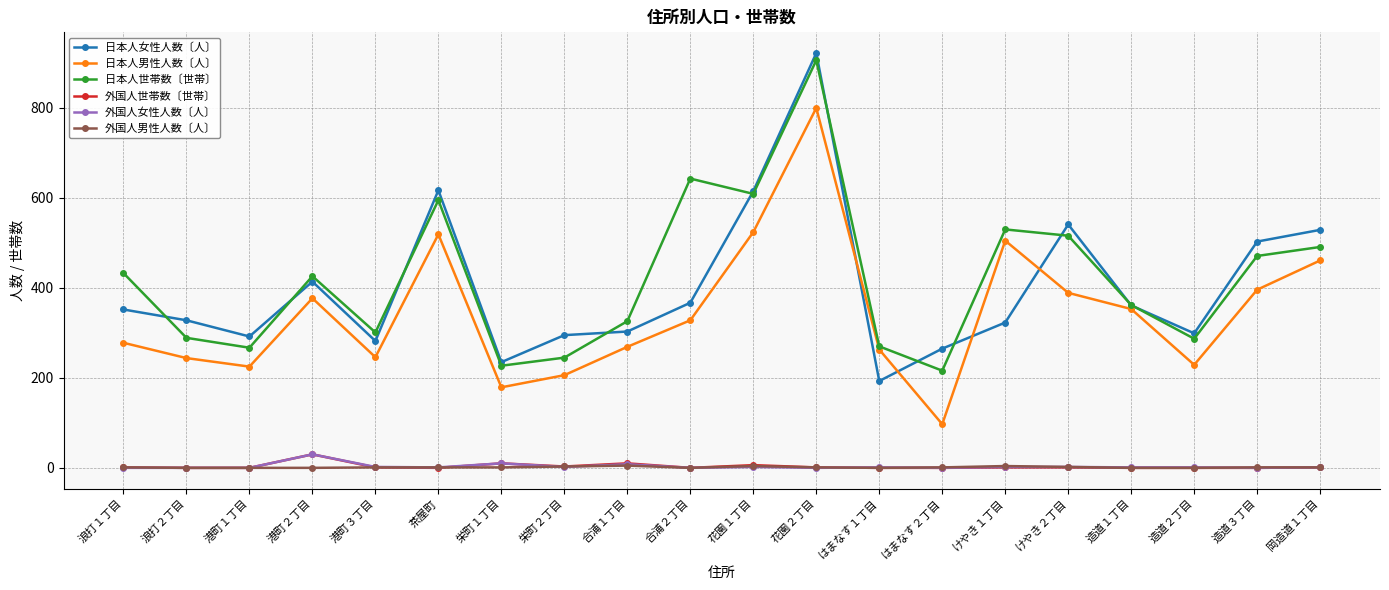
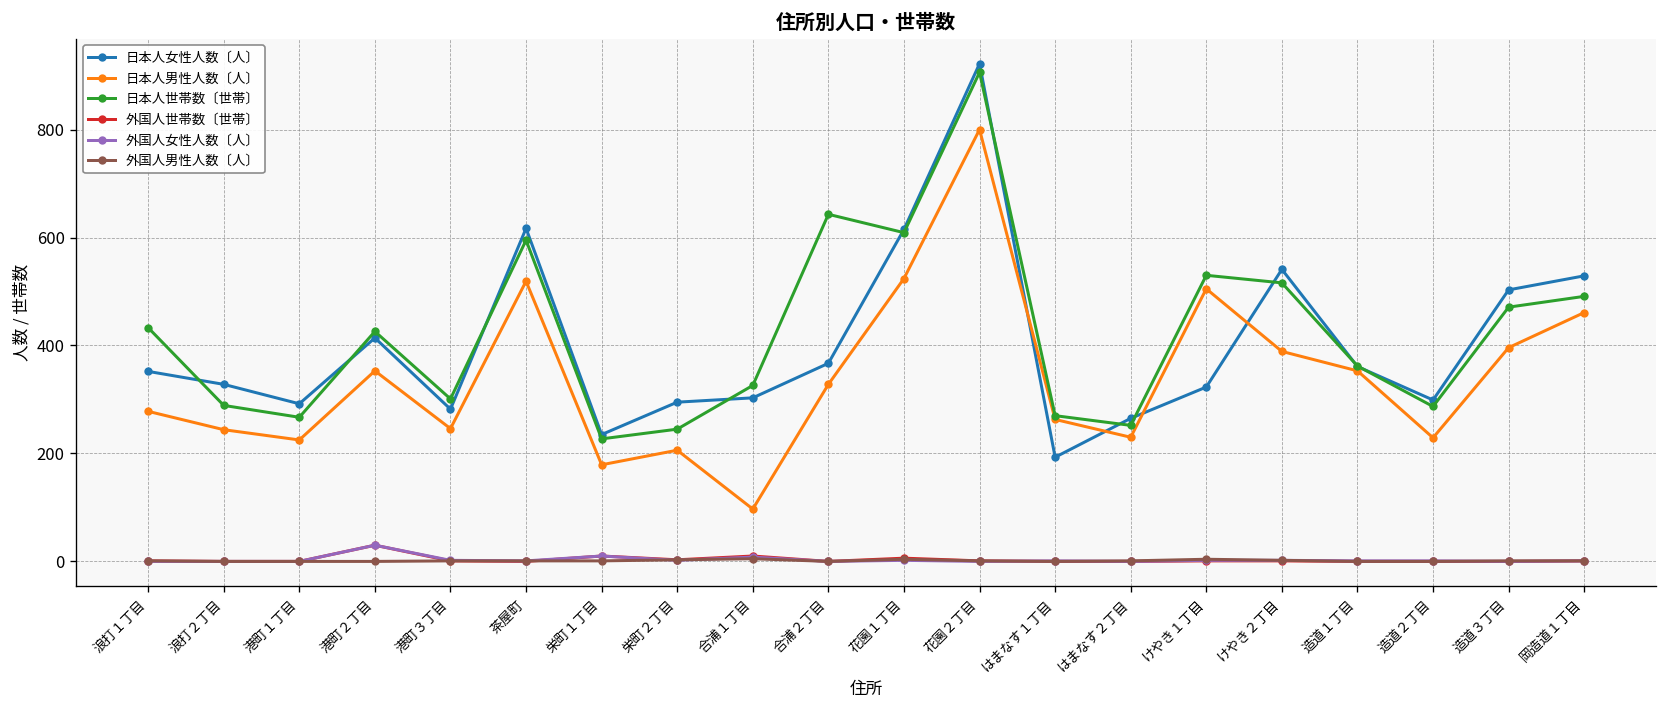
  {
    "日本人女性人数〔人〕": {
      "浪打１丁目": 350,
      "浪打２丁目": 330,
      "港町１丁目": 290,
      "港町２丁目": 410,
      "港町３丁目": 280,
      "茶屋町": 620,
      "栄町１丁目": 240,
      "栄町２丁目": 300,
      "合浦１丁目": 300,
      "合浦２丁目": 370,
      "花園１丁目": 620,
      "花園２丁目": 920,
      "はまなす１丁目": 190,
      "はまなす２丁目": 270,
      "けやき１丁目": 320,
      "けやき２丁目": 540,
      "造道２丁目": 300,
      "造道３丁目": 500,
      "岡造道１丁目": 530
    },
    "日本人男性人数〔人〕": {
      "浪打１丁目": 280,
      "浪打２丁目": 240,
      "港町１丁目": 230,
-     "港町２丁目": 380,
+     "港町２丁目": 350,
      "港町３丁目": 250,
      "茶屋町": 520,
      "栄町１丁目": 180,
      "栄町２丁目": 210,
-     "合浦１丁目": 270,
+     "合浦１丁目": 100,
      "合浦２丁目": 330,
      "花園１丁目": 520,
      "花園２丁目": 800,
      "はまなす１丁目": 260,
-     "はまなす２丁目": 100,
+     "はまなす２丁目": 230,
      "けやき１丁目": 510,
      "けやき２丁目": 390,
      "造道１丁目": 350,
      "造道２丁目": 230,
      "造道３丁目": 400,
      "岡造道１丁目": 460
    },
    "日本人世帯数〔世帯〕": {
      "浪打１丁目": 430,
      "浪打２丁目": 290,
      "港町１丁目": 270,
      "港町２丁目": 430,
      "港町３丁目": 300,
      "茶屋町": 600,
      "栄町１丁目": 230,
      "栄町２丁目": 250,
      "合浦１丁目": 330,
      "合浦２丁目": 640,
      "花園１丁目": 610,
      "花園２丁目": 910,
      "はまなす１丁目": 270,
-     "はまなす２丁目": 220,
+     "はまなす２丁目": 250,
      "けやき１丁目": 530,
      "けやき２丁目": 520,
      "造道２丁目": 290,
      "造道３丁目": 470,
      "岡造道１丁目": 490
    },
    "外国人男性人数〔人〕": {
      "港町２丁目": 0,
      "栄町１丁目": 0
    }
  }
